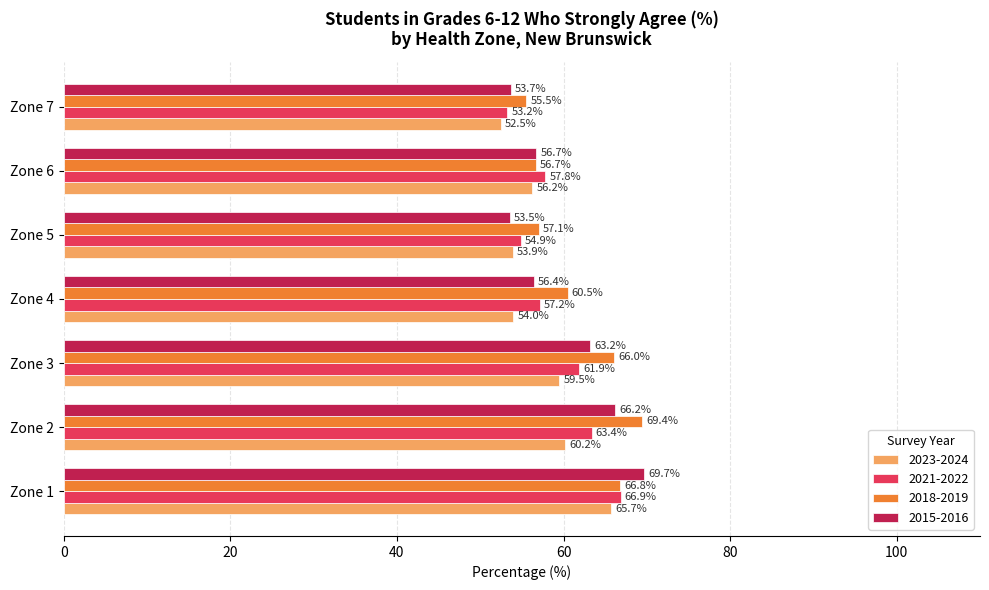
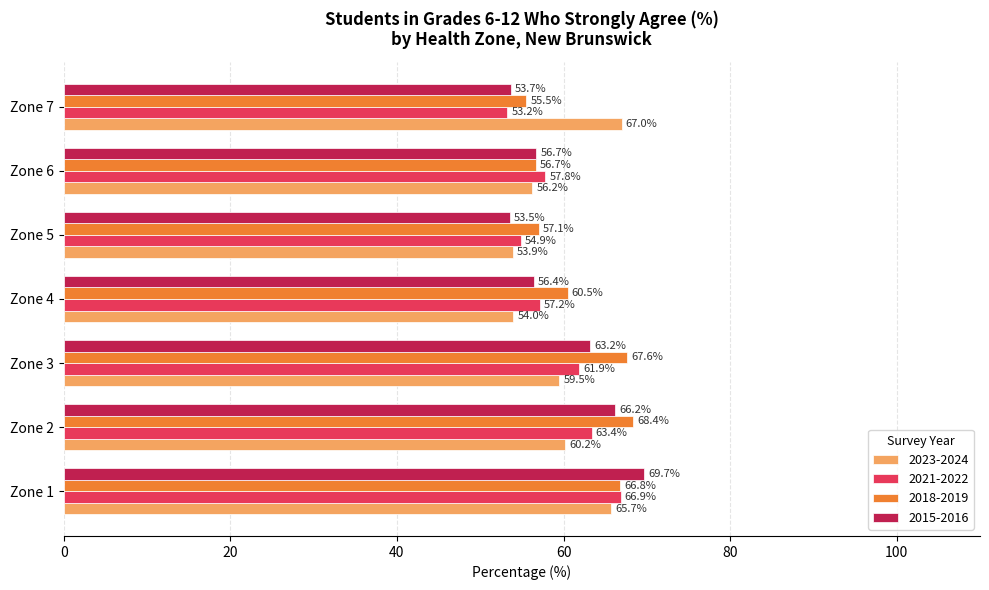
  {
    "2023-2024": {
-     "Zone 7": "52.5%",
+     "Zone 7": "67.0%",
      "Zone 6": "56.2%",
      "Zone 5": "53.9%",
      "Zone 4": "54.0%",
      "Zone 3": "59.5%",
      "Zone 2": "60.2%",
      "Zone 1": "65.7%"
    },
    "2018-2019": {
      "Zone 7": "55.5%",
      "Zone 6": "56.7%",
      "Zone 5": "57.1%",
      "Zone 4": "60.5%",
-     "Zone 3": "66.0%",
-     "Zone 2": "69.4%",
+     "Zone 3": "67.6%",
+     "Zone 2": "68.4%",
      "Zone 1": "66.8%"
    }
  }
